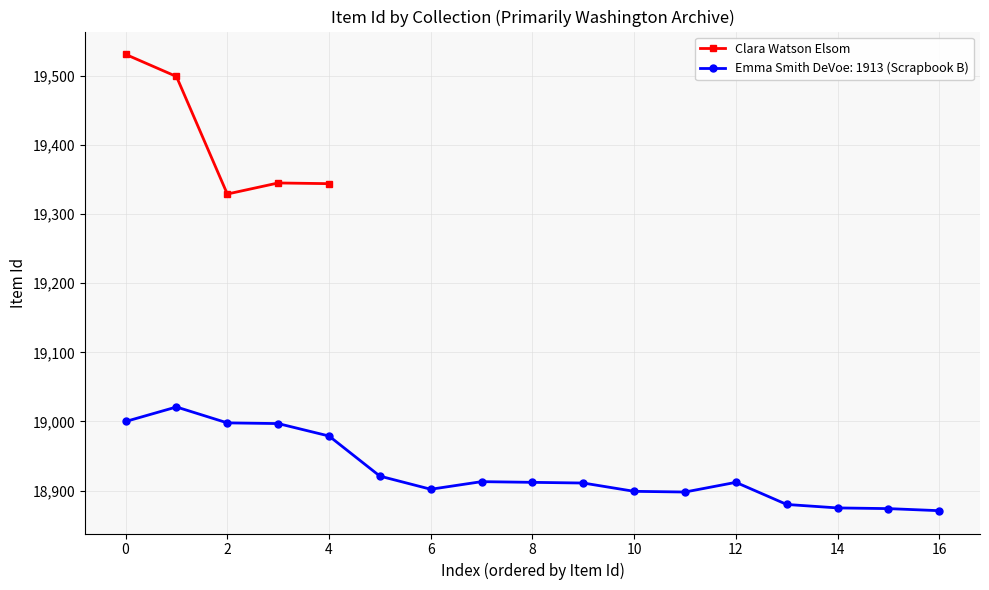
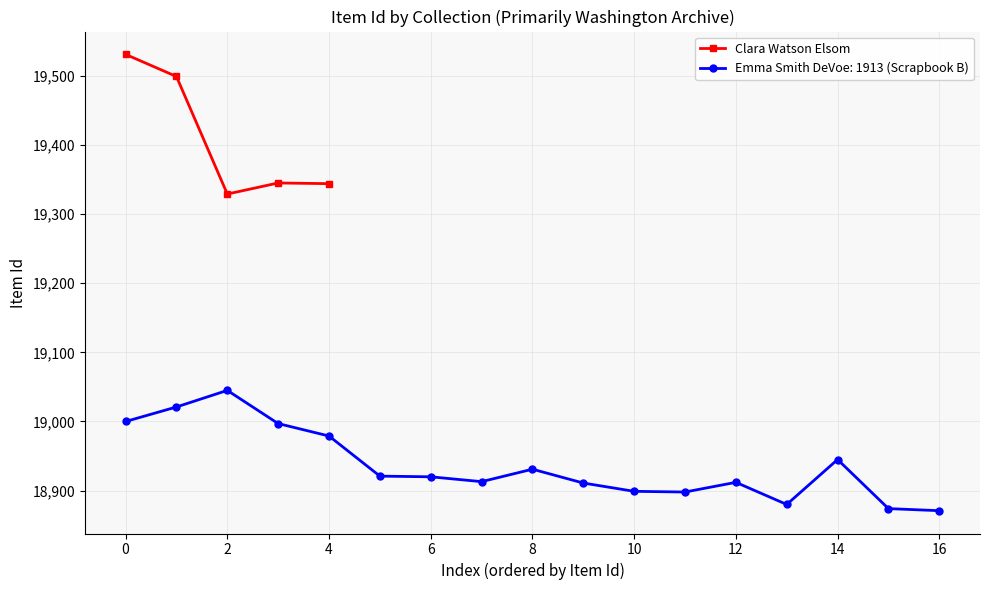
  {
    "Clara Watson Elsom": {
      "0": "19,530",
      "2": "19,330",
      "4": "19,340"
    },
    "Emma Smith DeVoe: 1913 (Scrapbook B)": {
      "0": "19,000",
-     "2": "19,000",
+     "2": "19,050",
      "4": "18,980",
-     "6": "18,900",
-     "8": "18,910",
+     "6": "18,920",
+     "8": "18,930",
      "10": "18,900",
      "12": "18,910",
-     "14": "18,880",
+     "14": "18,950",
      "16": "18,870"
    }
  }
